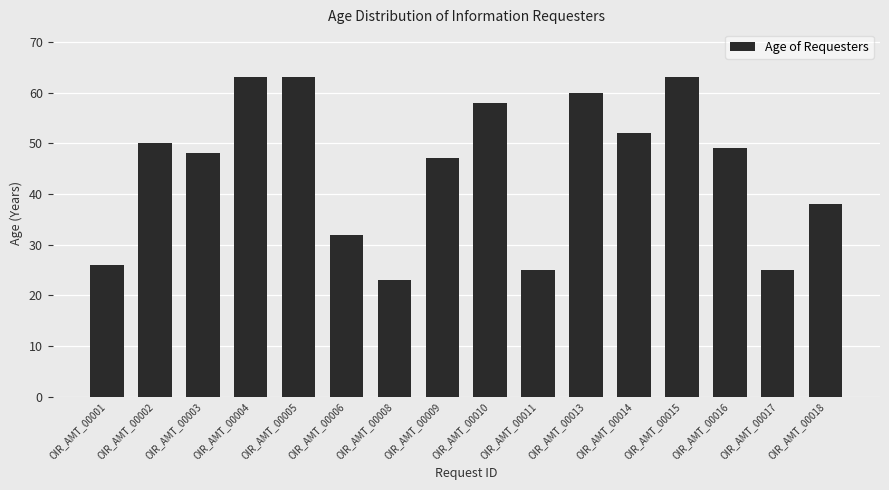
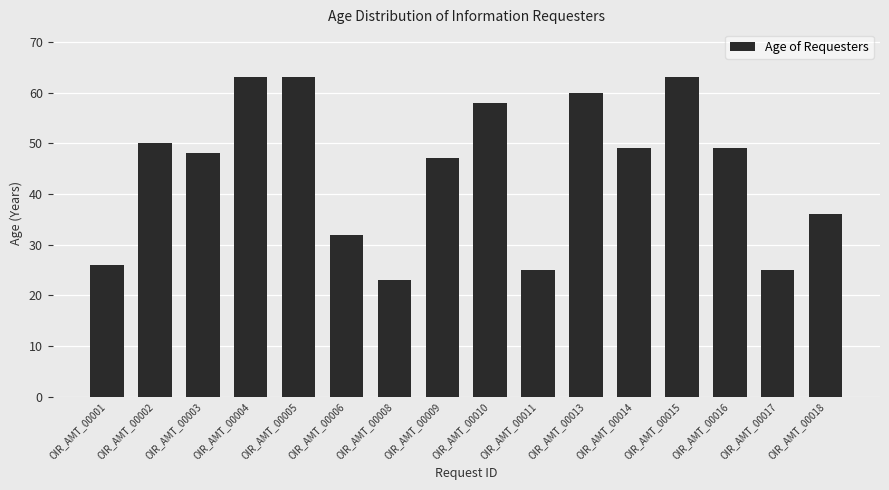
  {
    "OIR_AMT_00001": 26,
    "OIR_AMT_00002": 50,
    "OIR_AMT_00003": 48,
    "OIR_AMT_00004": 63,
    "OIR_AMT_00005": 63,
    "OIR_AMT_00006": 32,
    "OIR_AMT_00008": 23,
    "OIR_AMT_00009": 47,
    "OIR_AMT_00010": 58,
    "OIR_AMT_00011": 25,
    "OIR_AMT_00013": 60,
-   "OIR_AMT_00014": 52,
+   "OIR_AMT_00014": 49,
    "OIR_AMT_00015": 63,
    "OIR_AMT_00016": 49,
    "OIR_AMT_00017": 25,
-   "OIR_AMT_00018": 38
+   "OIR_AMT_00018": 36
  }
